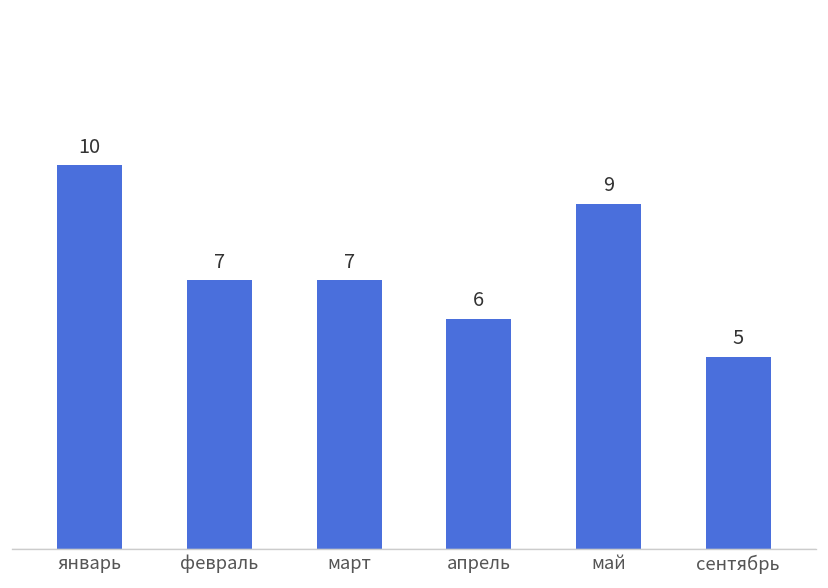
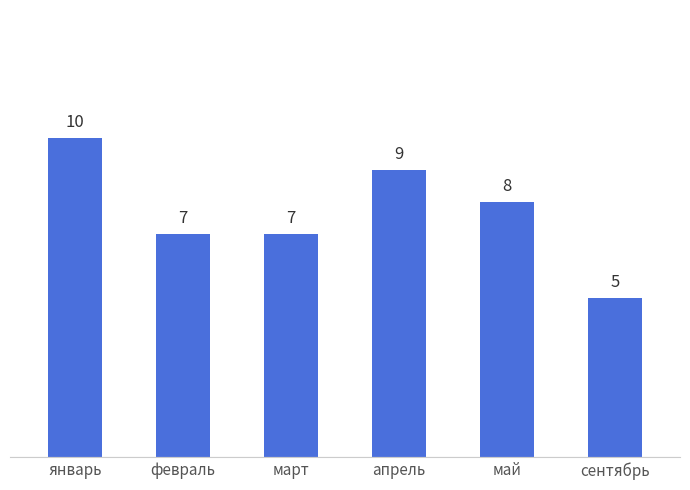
  {
    "январь": 10,
    "февраль": 7,
    "март": 7,
-   "апрель": 6,
-   "май": 9,
+   "апрель": 9,
+   "май": 8,
    "сентябрь": 5
  }
